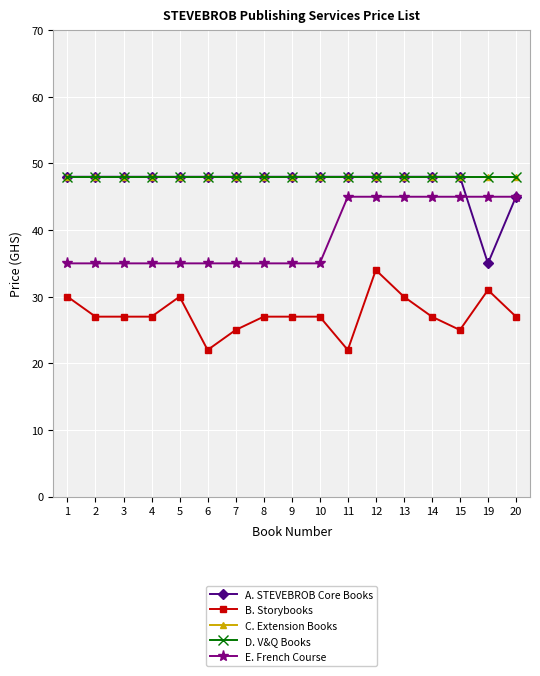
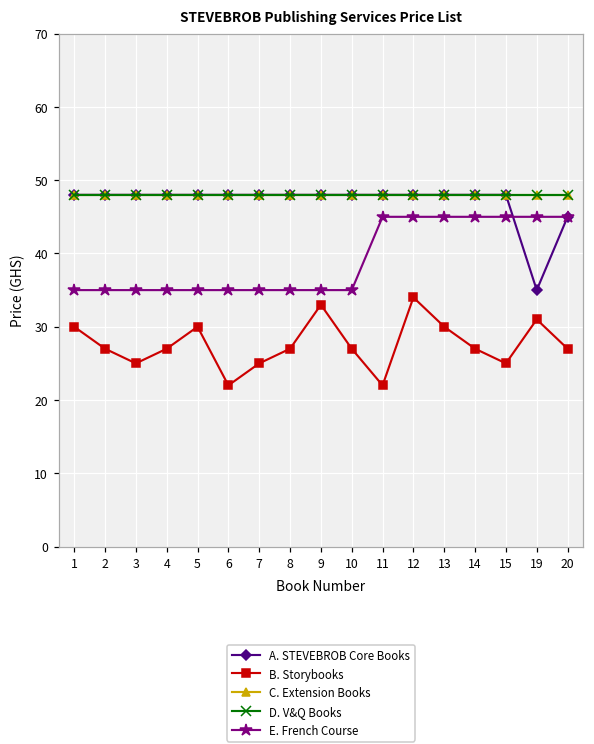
  {
    "B. Storybooks": {
      "1": 30,
      "2": 27,
-     "3": 27,
+     "3": 25,
      "4": 27,
      "5": 30,
      "6": 22,
      "7": 25,
      "8": 27,
-     "9": 27,
+     "9": 33,
      "10": 27,
      "11": 22,
      "12": 34,
      "13": 30,
      "14": 27,
      "15": 25,
      "19": 31,
      "20": 27
    },
    "D. V&Q Books": {
      "19": 48,
      "20": 48
    }
  }
